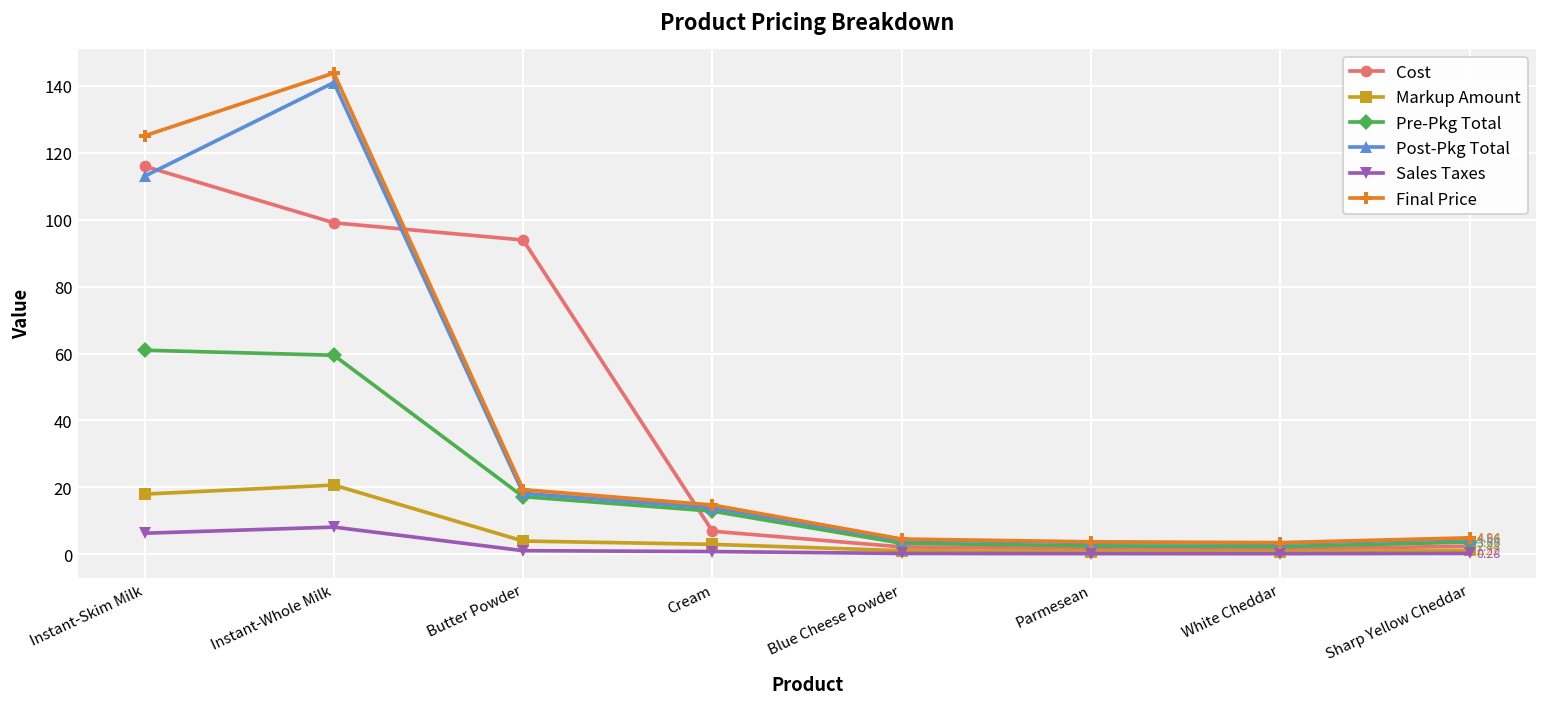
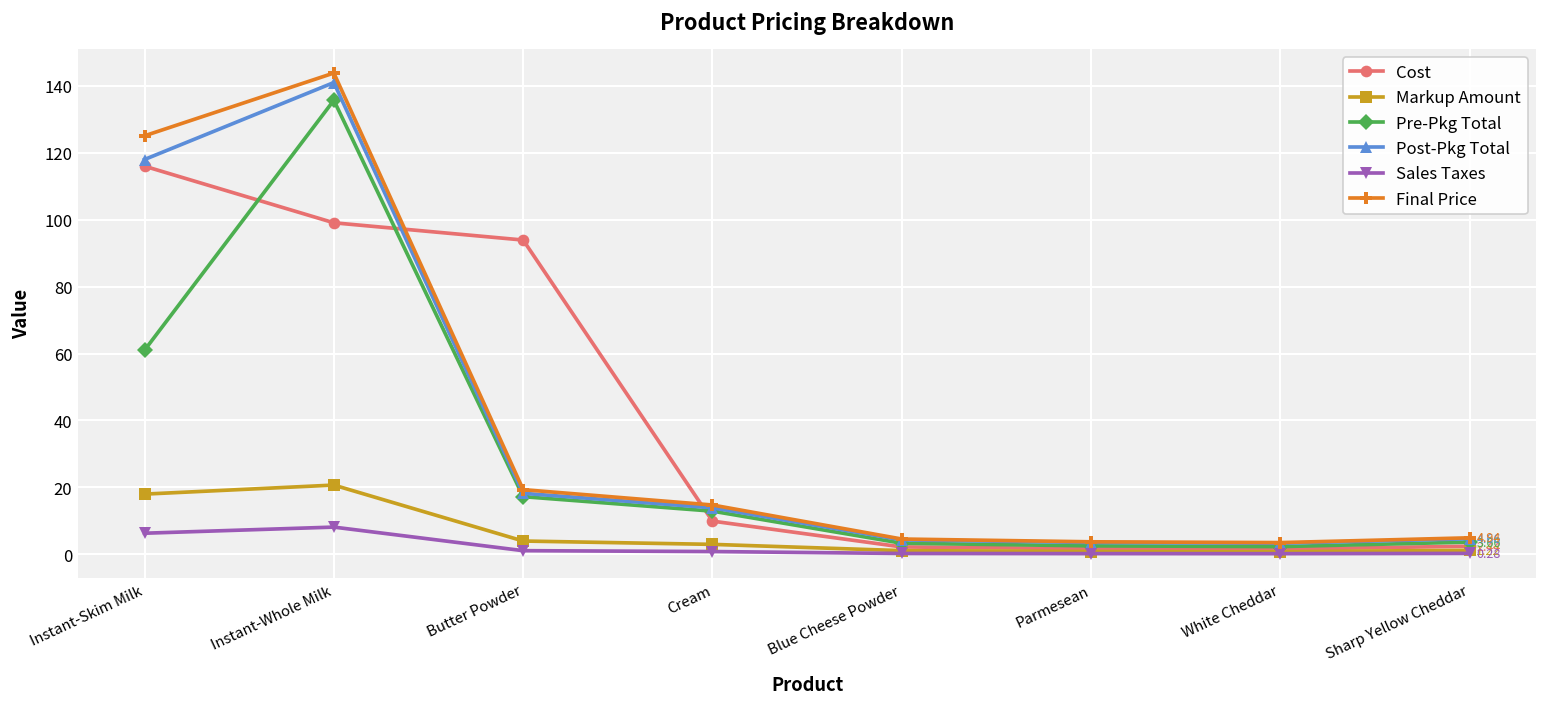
  {
    "Cost": {
      "Instant-Skim Milk": 116,
      "Instant-Whole Milk": 99,
      "Butter Powder": 94,
-     "Cream": 7,
+     "Cream": 10,
      "Blue Cheese Powder": 2
    },
    "Pre-Pkg Total": {
      "Instant-Skim Milk": 61,
-     "Instant-Whole Milk": 60,
+     "Instant-Whole Milk": 136,
      "Butter Powder": 17,
      "Cream": 13,
      "Blue Cheese Powder": 3
    },
    "Post-Pkg Total": {
-     "Instant-Skim Milk": 113,
+     "Instant-Skim Milk": 118,
      "Instant-Whole Milk": 141,
      "Butter Powder": 18
    },
    "Sales Taxes": {
      "Instant-Skim Milk": 6,
      "Instant-Whole Milk": 8,
      "Butter Powder": 1,
      "Cream": 1
    }
  }
